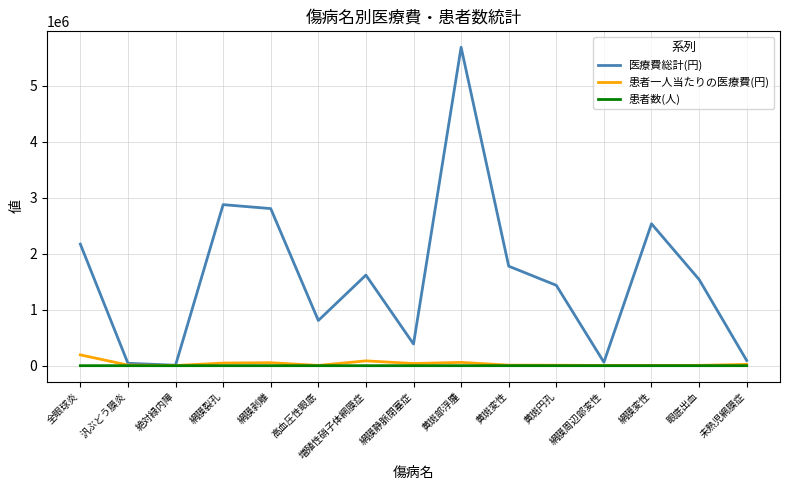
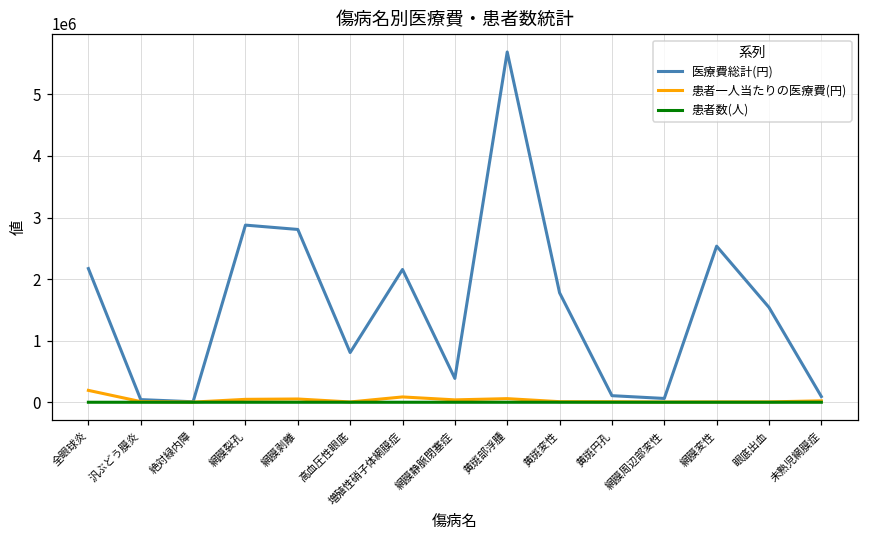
  {
    "医療費総計(円)": {
      "全眼球炎": 2200000,
      "網膜裂孔": 2900000,
      "網膜剥離": 2800000,
      "高血圧性眼底": 800000,
-     "増殖性硝子体網膜症": 1600000,
+     "増殖性硝子体網膜症": 2200000,
      "網膜静脈閉塞症": 400000,
      "黄斑部浮腫": 5700000,
      "黄斑変性": 1800000,
-     "黄斑円孔": 1400000,
+     "黄斑円孔": 100000,
      "網膜周辺部変性": 100000,
      "網膜変性": 2500000,
      "眼底出血": 1500000,
      "未熟児網膜症": 100000
    },
    "患者一人当たりの医療費(円)": {
      "全眼球炎": 200000,
      "網膜裂孔": 0,
      "網膜剥離": 100000,
      "増殖性硝子体網膜症": 100000,
      "黄斑部浮腫": 100000
    },
    "患者数(人)": {
      "全眼球炎": 0,
      "網膜裂孔": 0,
      "網膜剥離": 0,
      "増殖性硝子体網膜症": 0,
      "黄斑部浮腫": 0
    }
  }
